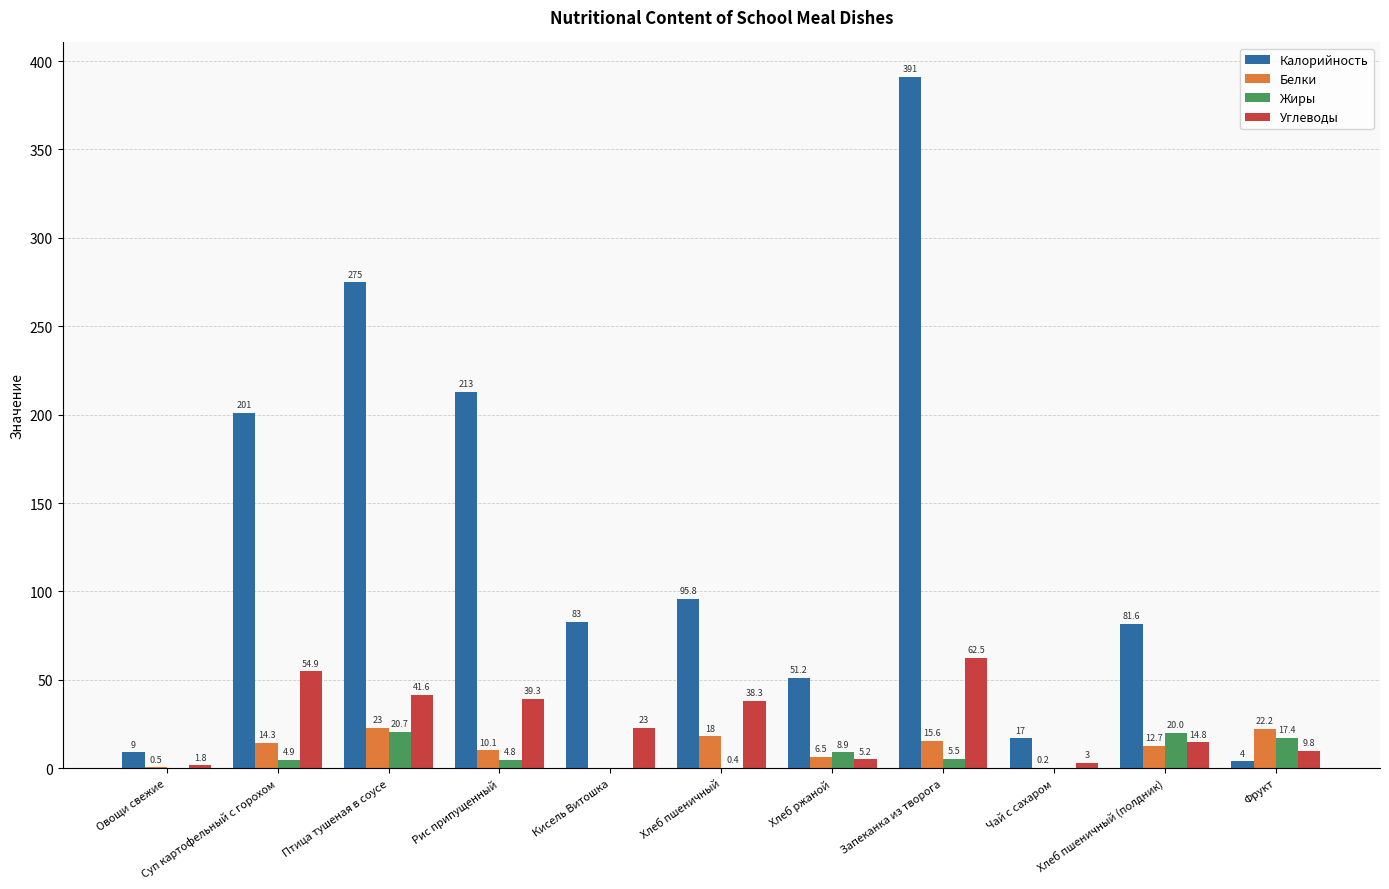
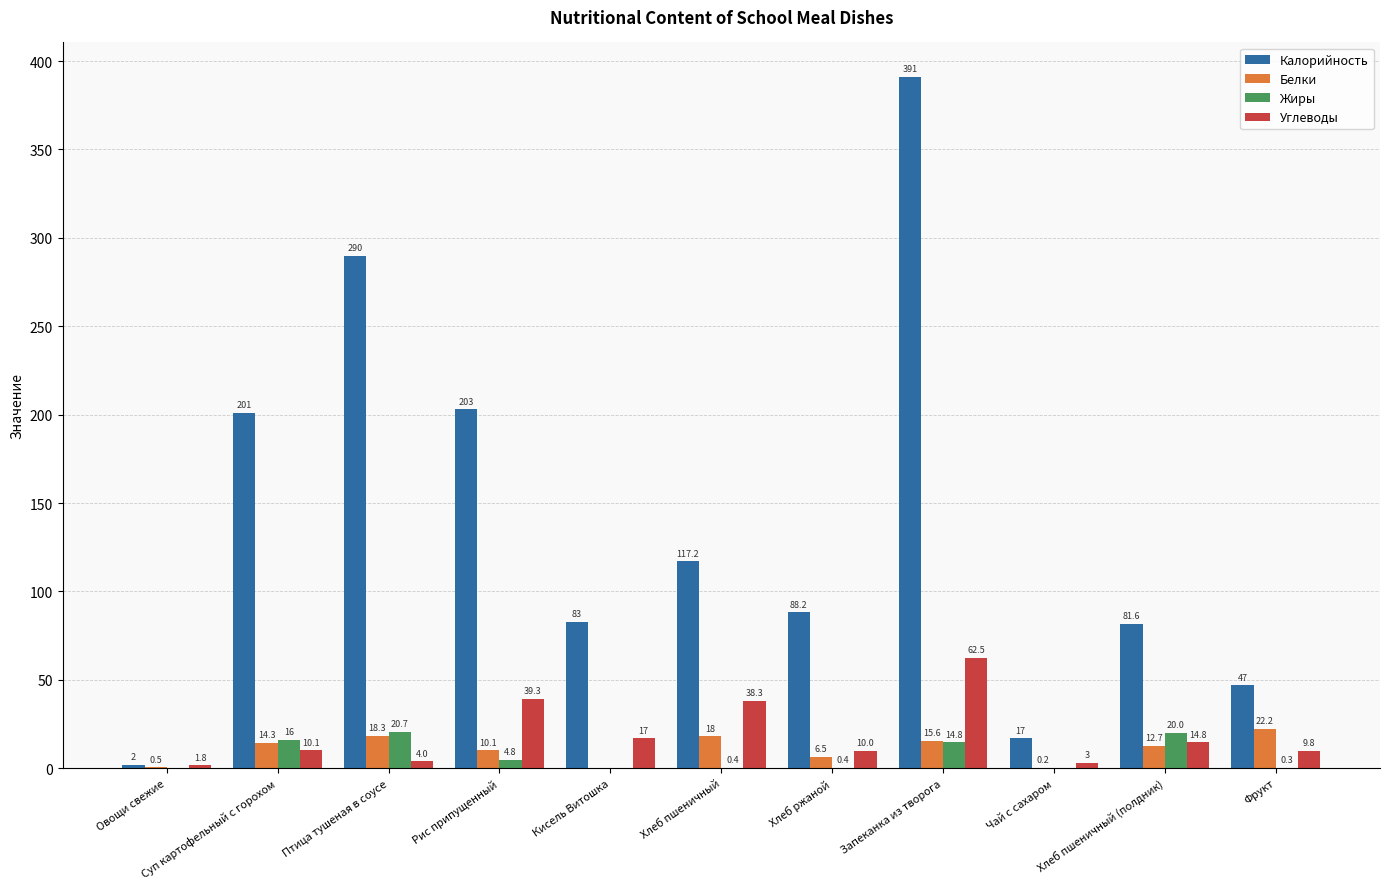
  {
    "Калорийность": {
-     "Овощи свежие": 9,
+     "Овощи свежие": 2,
      "Суп картофельный с горохом": 201,
-     "Птица тушеная в соусе": 275,
-     "Рис припущенный": 213,
+     "Птица тушеная в соусе": 290,
+     "Рис припущенный": 203,
      "Кисель Витошка": 83,
-     "Хлеб пшеничный": 95.8,
-     "Хлеб ржаной": 51.2,
+     "Хлеб пшеничный": 117.2,
+     "Хлеб ржаной": 88.2,
      "Запеканка из творога": 391,
      "Чай с сахаром": 17,
      "Хлеб пшеничный (полдник)": 81.6,
-     "Фрукт": 4
+     "Фрукт": 47
    },
    "Белки": {
      "Овощи свежие": 0.5,
      "Суп картофельный с горохом": 14.3,
-     "Птица тушеная в соусе": 23,
+     "Птица тушеная в соусе": 18.3,
      "Рис припущенный": 10.1,
      "Хлеб пшеничный": 18,
      "Хлеб ржаной": 6.5,
      "Запеканка из творога": 15.6,
      "Чай с сахаром": 0.2,
      "Хлеб пшеничный (полдник)": 12.7,
      "Фрукт": 22.2
    },
    "Жиры": {
-     "Суп картофельный с горохом": 4.9,
+     "Суп картофельный с горохом": 16,
      "Птица тушеная в соусе": 20.7,
      "Рис припущенный": 4.8,
      "Хлеб пшеничный": 0.4,
-     "Хлеб ржаной": 8.9,
-     "Запеканка из творога": 5.5,
+     "Хлеб ржаной": 0.4,
+     "Запеканка из творога": 14.8,
      "Хлеб пшеничный (полдник)": 20.0,
-     "Фрукт": 17.4
+     "Фрукт": 0.3
    },
    "Углеводы": {
      "Овощи свежие": 1.8,
-     "Суп картофельный с горохом": 54.9,
-     "Птица тушеная в соусе": 41.6,
+     "Суп картофельный с горохом": 10.1,
+     "Птица тушеная в соусе": 4.0,
      "Рис припущенный": 39.3,
-     "Кисель Витошка": 23,
+     "Кисель Витошка": 17,
      "Хлеб пшеничный": 38.3,
-     "Хлеб ржаной": 5.2,
+     "Хлеб ржаной": 10.0,
      "Запеканка из творога": 62.5,
      "Чай с сахаром": 3,
      "Хлеб пшеничный (полдник)": 14.8,
      "Фрукт": 9.8
    }
  }
